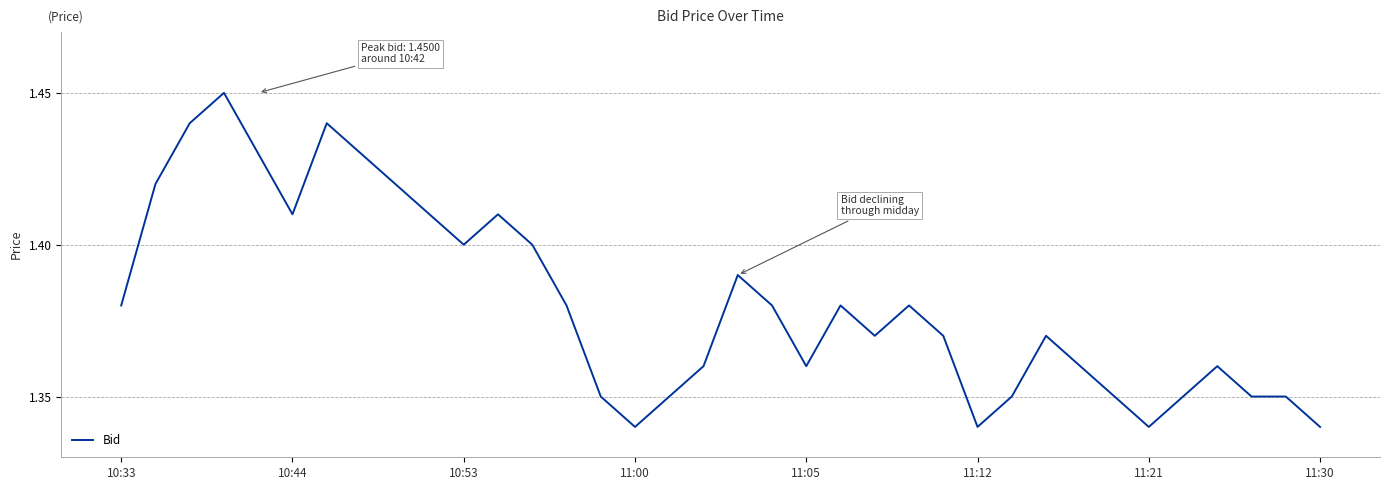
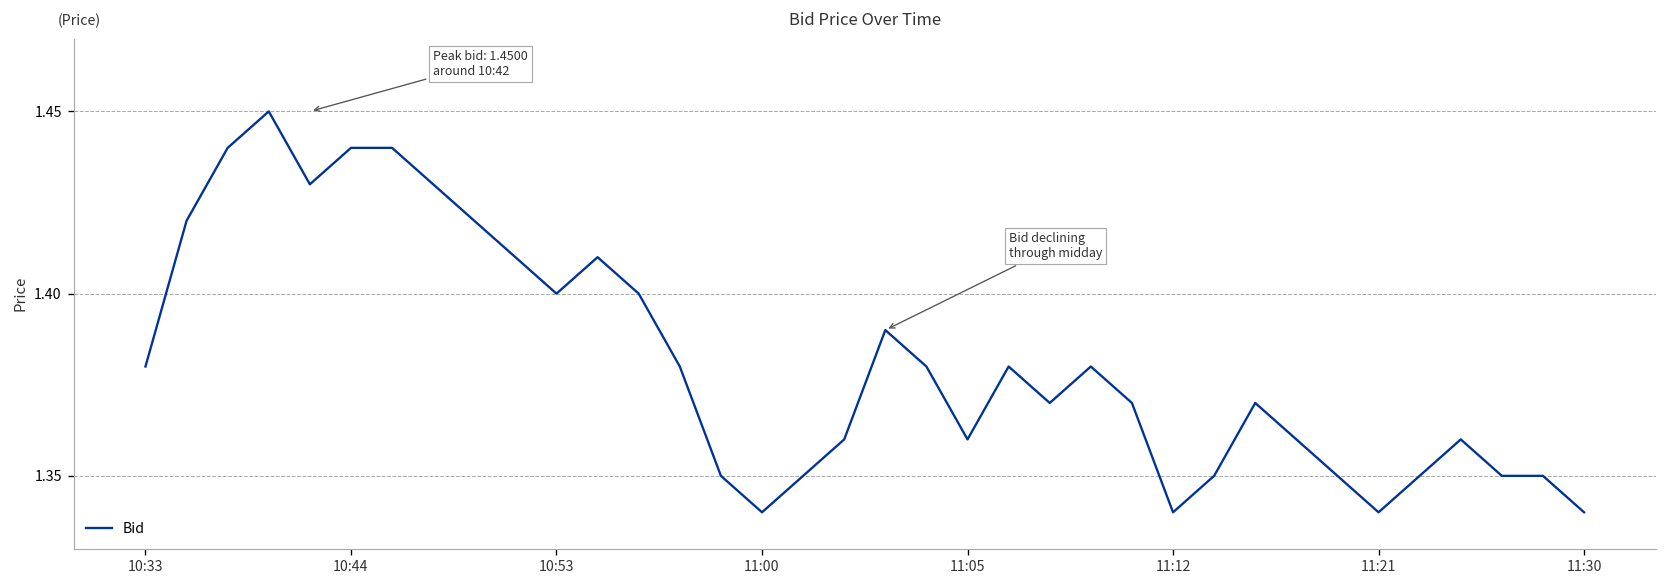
  {
    "10:33": 1.38,
-   "10:44": 1.41,
+   "10:44": 1.44,
    "10:53": 1.40,
    "11:00": 1.34,
    "11:05": 1.36,
    "11:12": 1.34,
    "11:21": 1.34,
    "11:30": 1.34
  }
